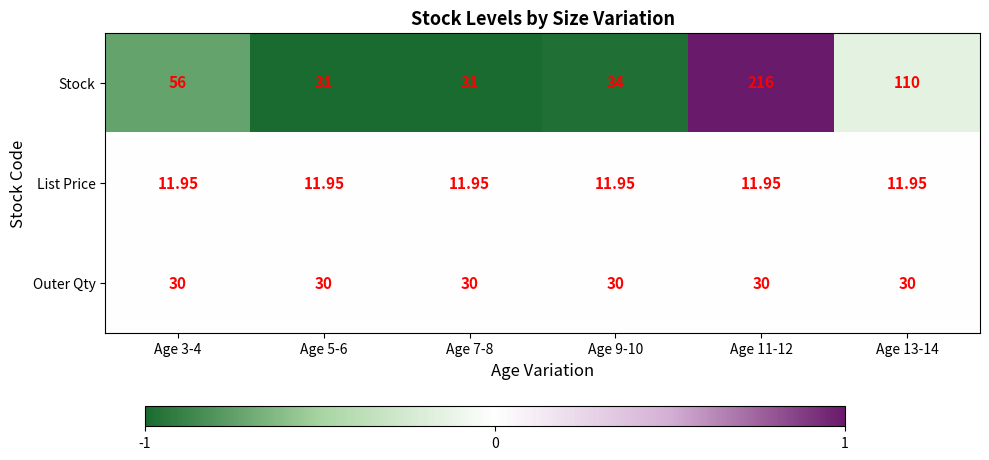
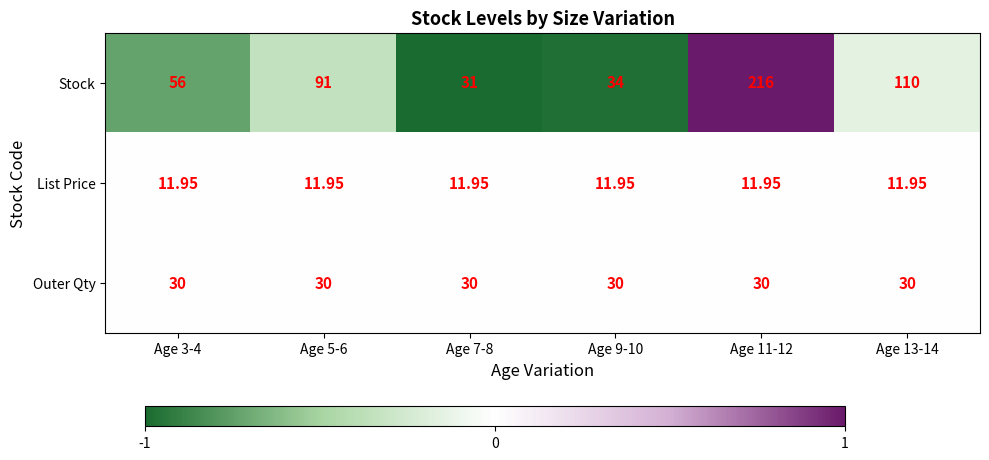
  {
    "Stock": {
      "Age 3-4": 56,
-     "Age 5-6": 31,
+     "Age 5-6": 91,
      "Age 7-8": 31,
      "Age 9-10": 34,
      "Age 11-12": 216,
      "Age 13-14": 110
    },
    "List Price": {
      "Age 3-4": 11.95,
      "Age 5-6": 11.95,
      "Age 7-8": 11.95,
      "Age 9-10": 11.95,
      "Age 11-12": 11.95,
      "Age 13-14": 11.95
    },
    "Outer Qty": {
      "Age 3-4": 30,
      "Age 5-6": 30,
      "Age 7-8": 30,
      "Age 9-10": 30,
      "Age 11-12": 30,
      "Age 13-14": 30
    }
  }
